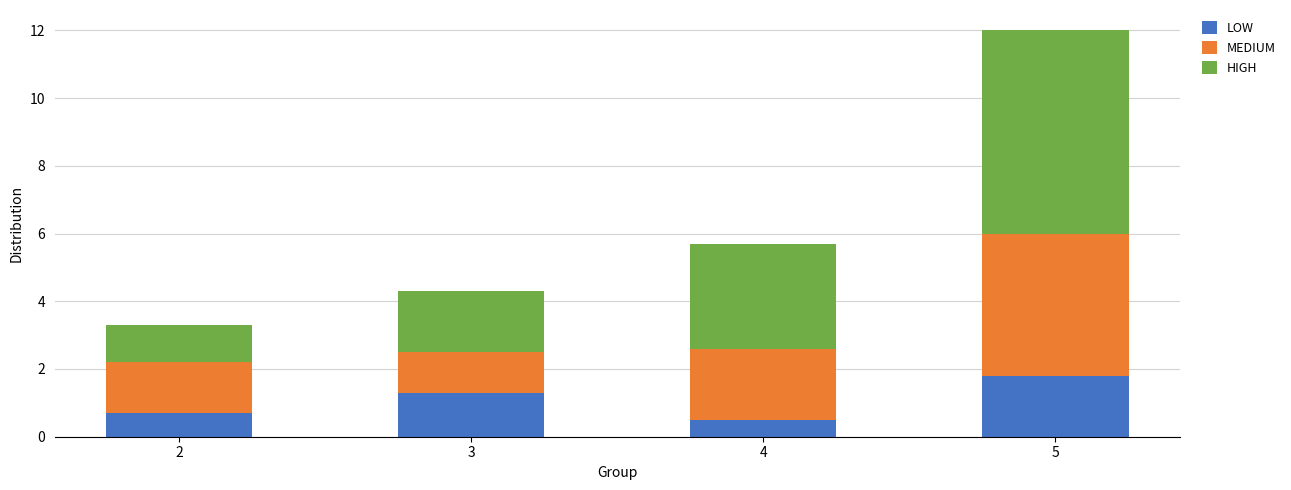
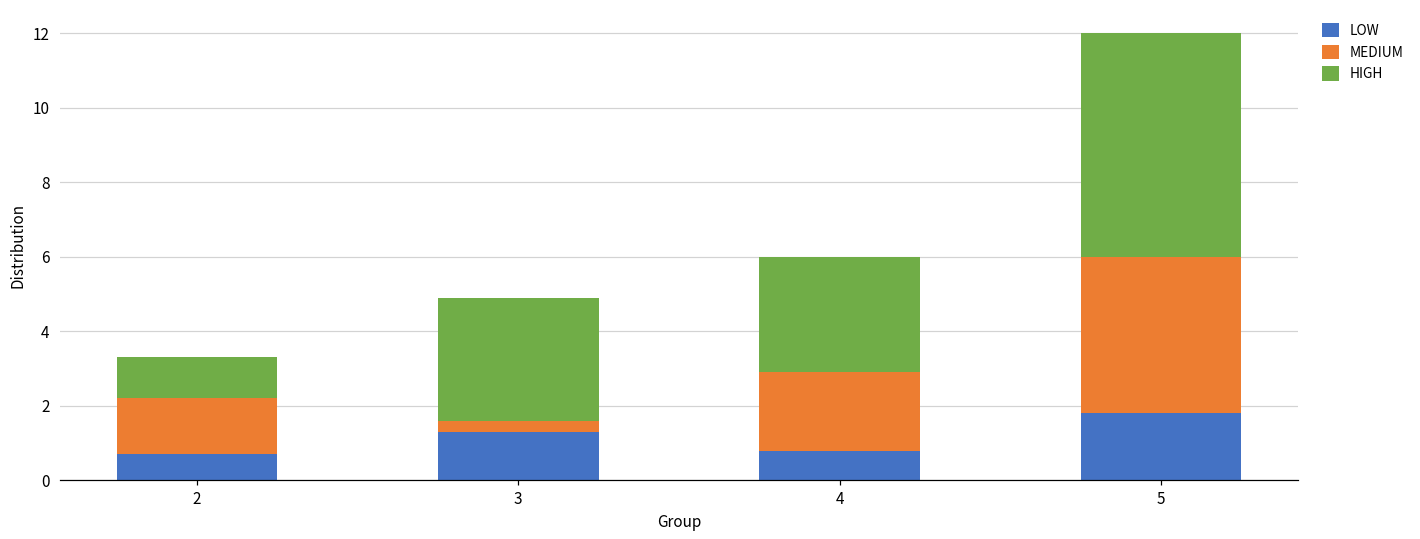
  {
    "LOW": {
      "2": 0.7,
      "3": 1.3,
-     "4": 0.5,
+     "4": 0.8,
      "5": 1.8
    },
    "MEDIUM": {
      "2": 1.5,
-     "3": 1.2,
+     "3": 0.3,
      "4": 2.1,
      "5": 4.2
    },
    "HIGH": {
      "2": 1.1,
-     "3": 1.8,
+     "3": 3.3,
      "4": 3.1,
      "5": 6.0
    }
  }
